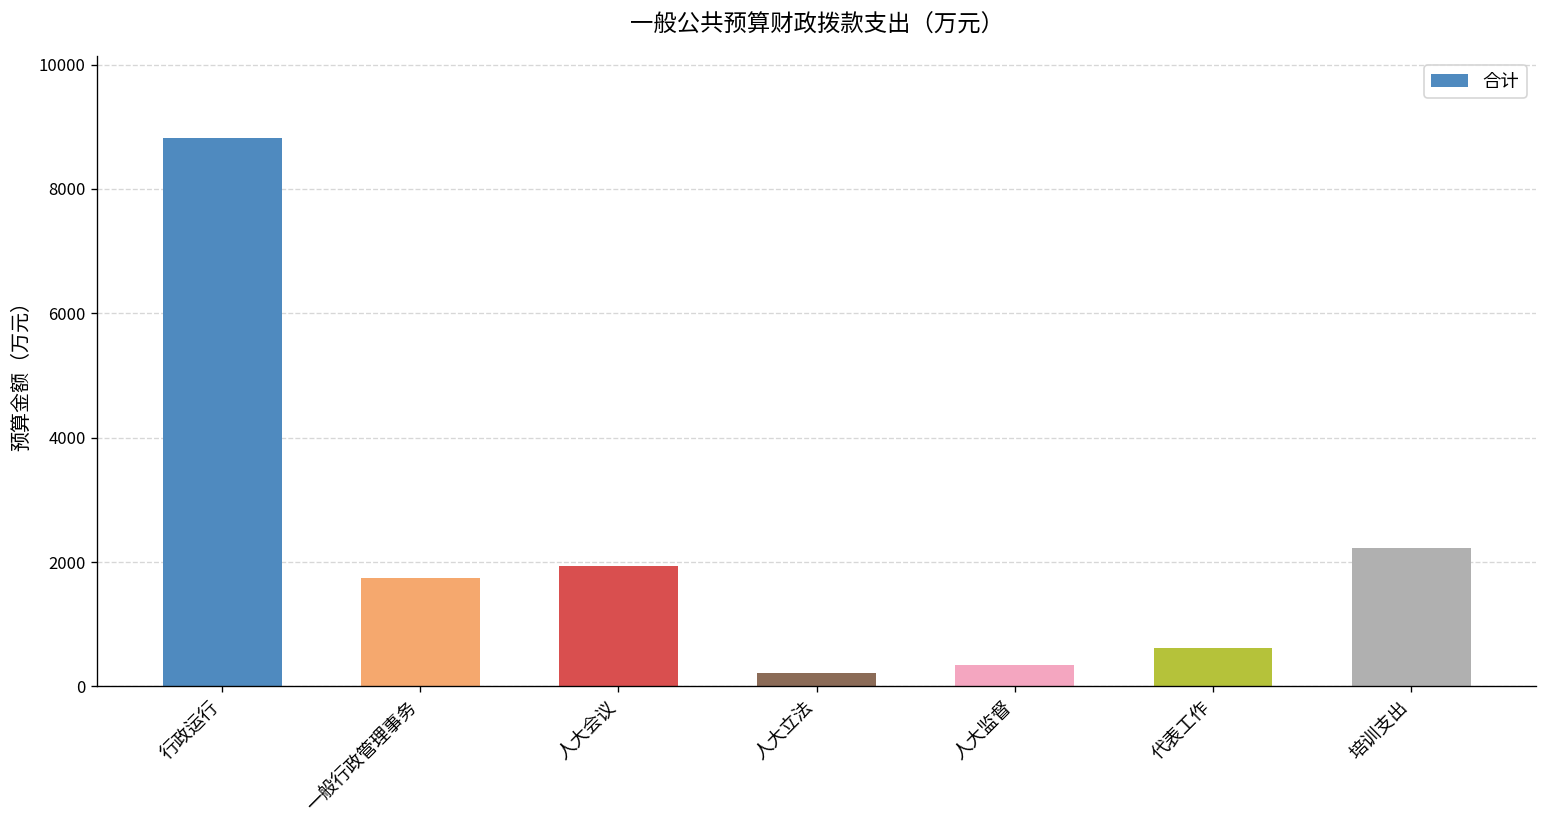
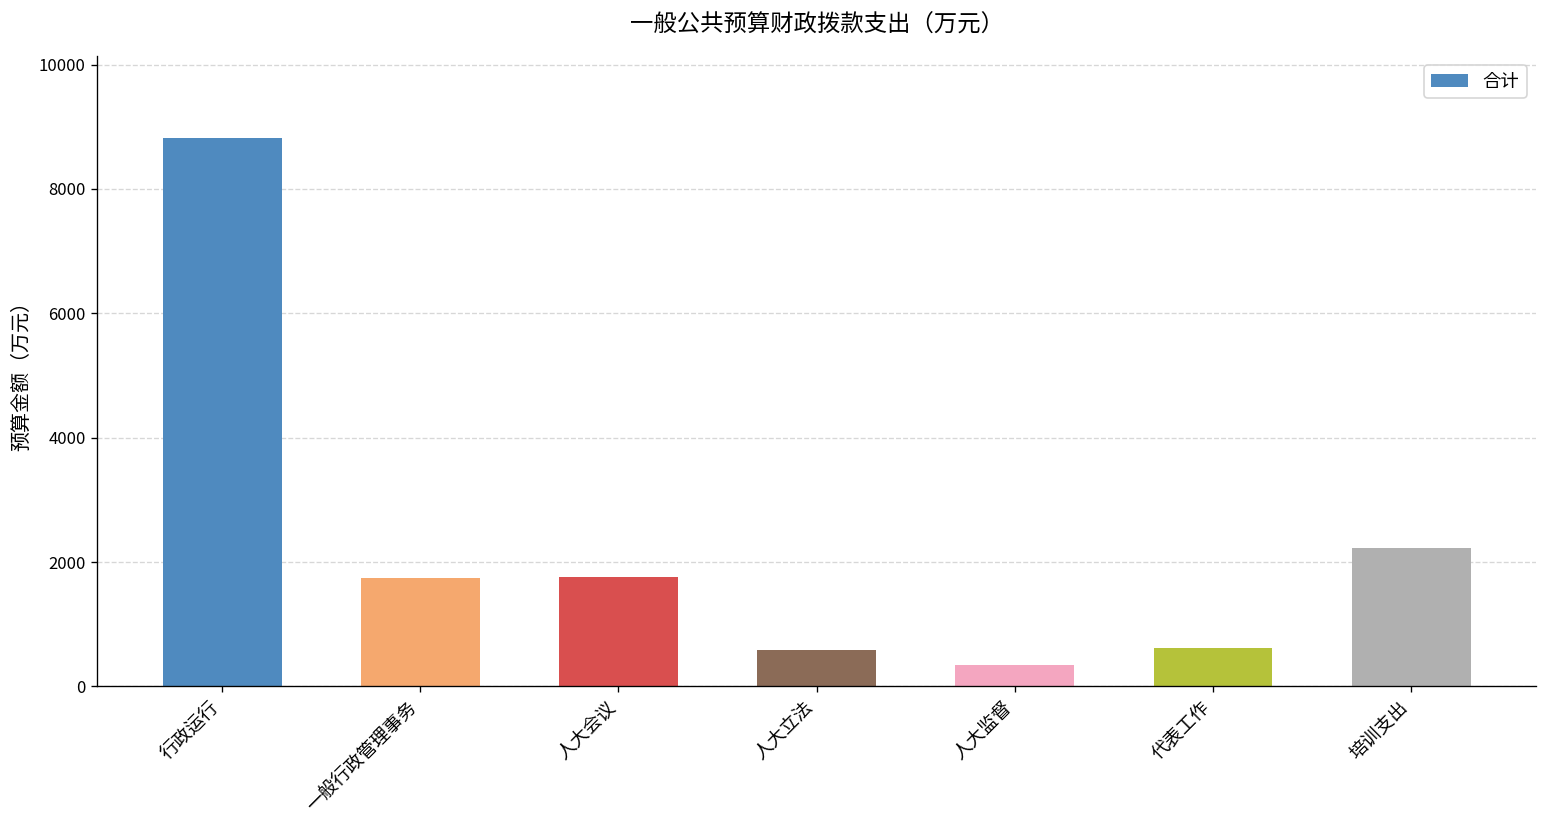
  {
    "行政运行": 8800,
    "一般行政管理事务": 1700,
-   "人大会议": 1900,
-   "人大立法": 200,
+   "人大会议": 1800,
+   "人大立法": 600,
    "人大监督": 300,
    "代表工作": 600,
    "培训支出": 2200
  }
